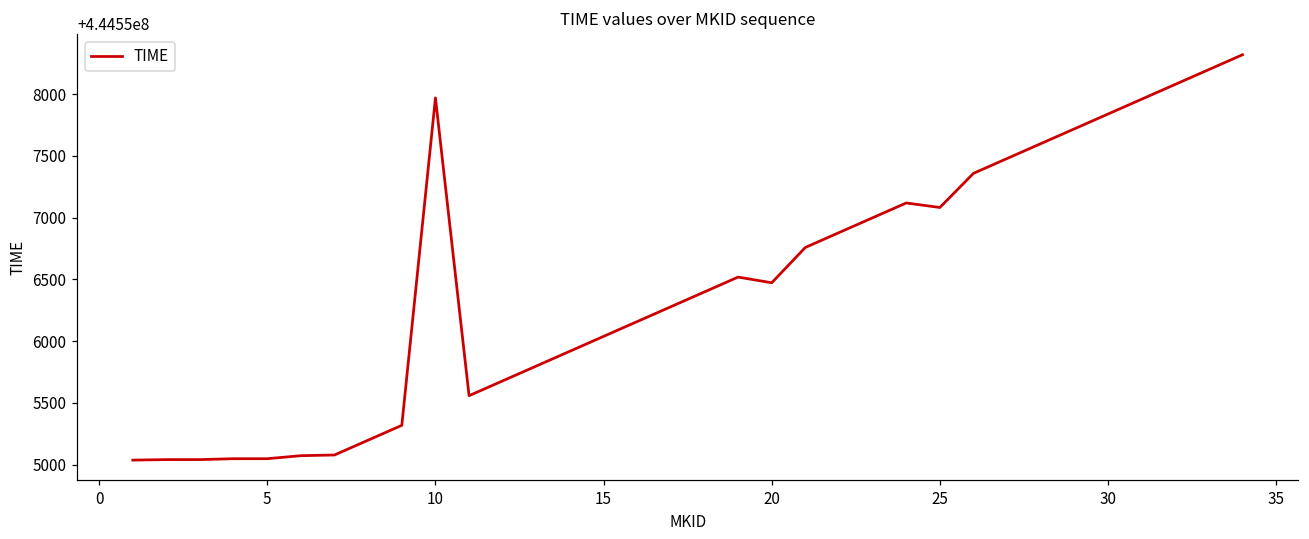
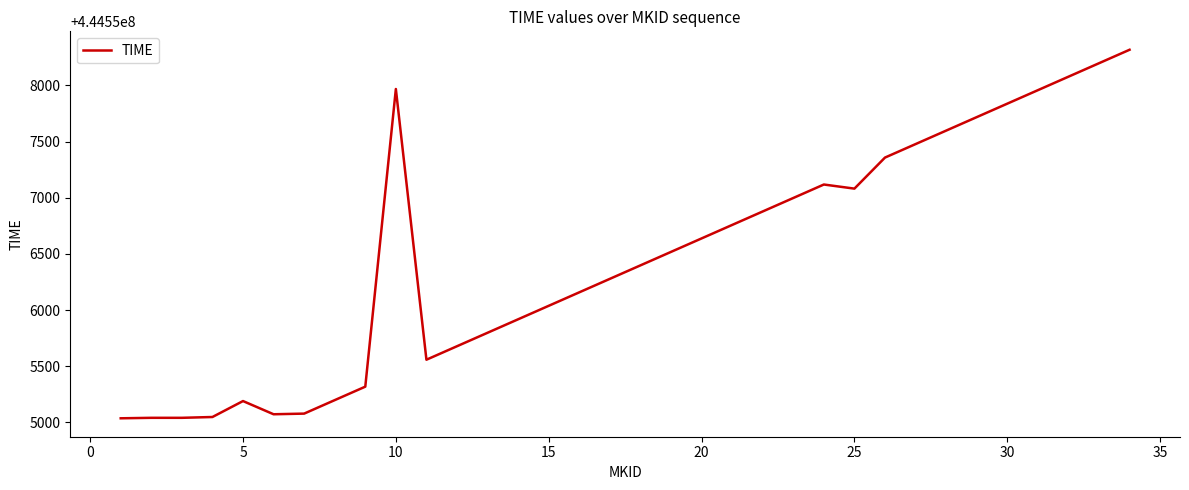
  {
-   "5": 444555050,
+   "5": 444555190,
    "10": 444557970,
    "15": 444556040,
-   "20": 444556470,
+   "20": 444556640,
    "25": 444557080,
    "30": 444557840
  }
